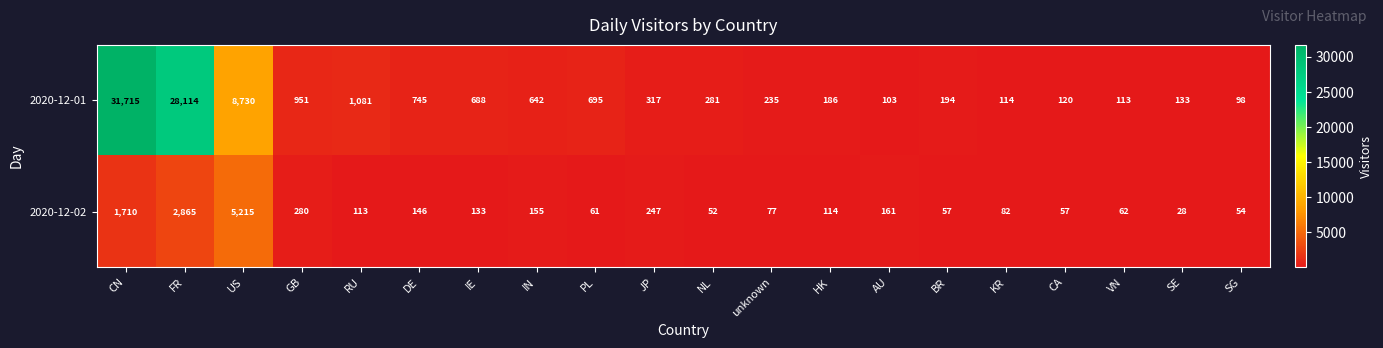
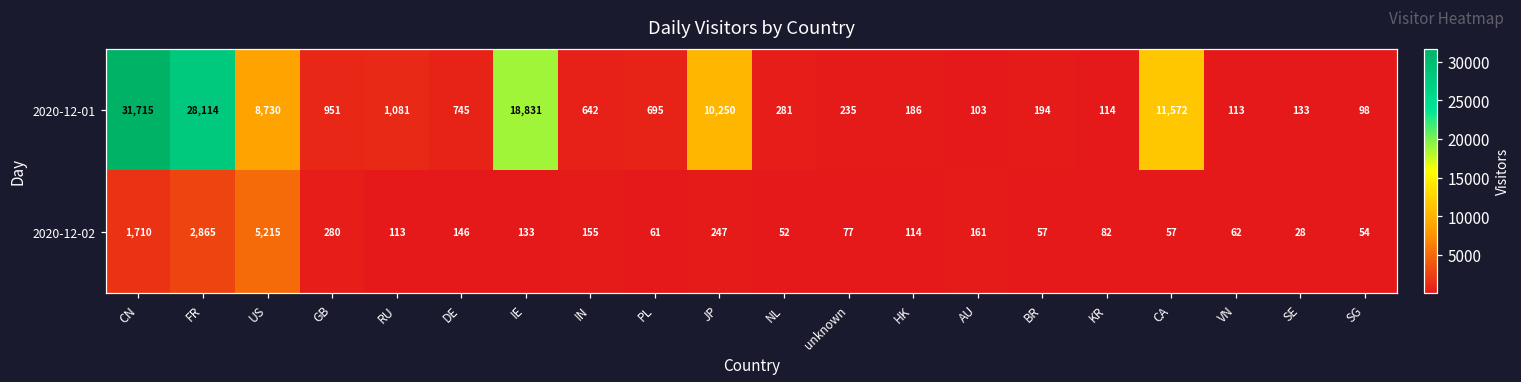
  {
    "2020-12-01": {
      "CN": "31,715",
      "FR": "28,114",
      "US": "8,730",
      "GB": "951",
      "RU": "1,081",
      "DE": "745",
-     "IE": "688",
+     "IE": "18,831",
      "IN": "642",
      "PL": "695",
-     "JP": "317",
+     "JP": "10,250",
      "NL": "281",
      "unknown": "235",
      "HK": "186",
      "AU": "103",
      "BR": "194",
      "KR": "114",
-     "CA": "120",
+     "CA": "11,572",
      "VN": "113",
      "SE": "133",
      "SG": "98"
    },
    "2020-12-02": {
      "CN": "1,710",
      "FR": "2,865",
      "US": "5,215",
      "GB": "280",
      "RU": "113",
      "DE": "146",
      "IE": "133",
      "IN": "155",
      "PL": "61",
      "JP": "247",
      "NL": "52",
      "unknown": "77",
      "HK": "114",
      "AU": "161",
      "BR": "57",
      "KR": "82",
      "CA": "57",
      "VN": "62",
      "SE": "28",
      "SG": "54"
    }
  }
